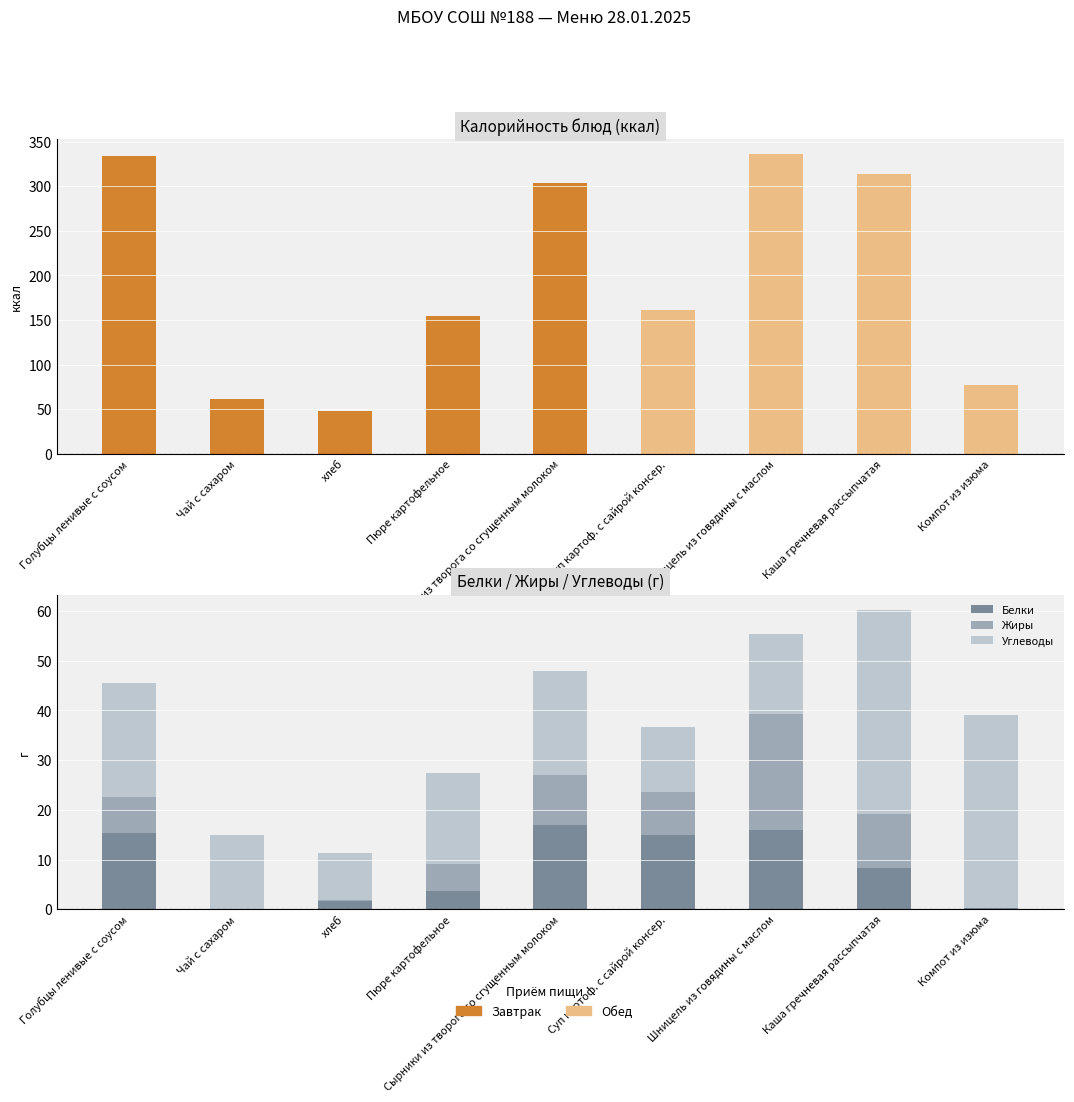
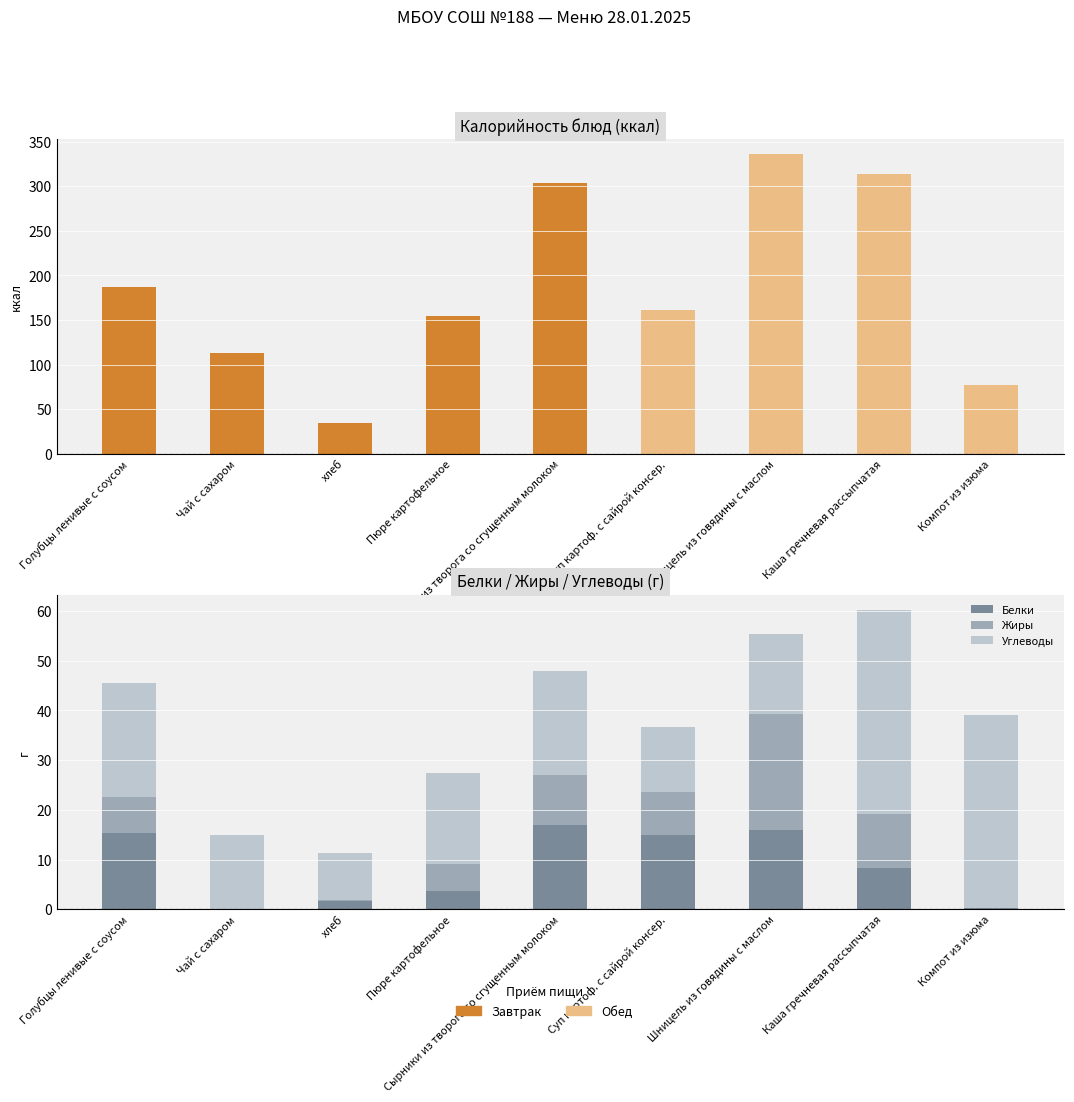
  {
    "Калорийность блюд (ккал)": {
-     "Голубцы ленивые с соусом": 330,
-     "Чай с сахаром": 60,
-     "хлеб": 50,
+     "Голубцы ленивые с соусом": 190,
+     "Чай с сахаром": 110,
+     "хлеб": 30,
      "Пюре картофельное": 150,
      "Сырники из творога со сгущенным молоком": 300,
      "Суп картоф. с сайрой консер.": 160,
      "Шницель из говядины с маслом": 340,
      "Каша гречневая рассыпчатая": 310,
      "Компот из изюма": 80
    }
  }
